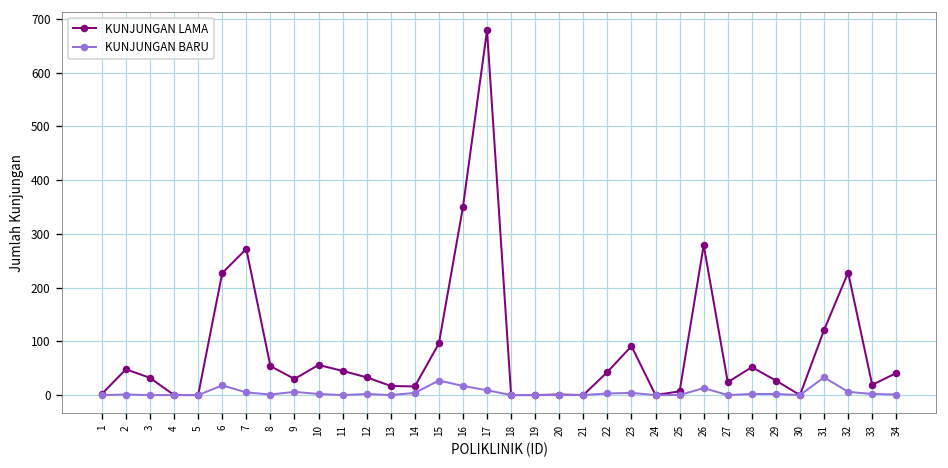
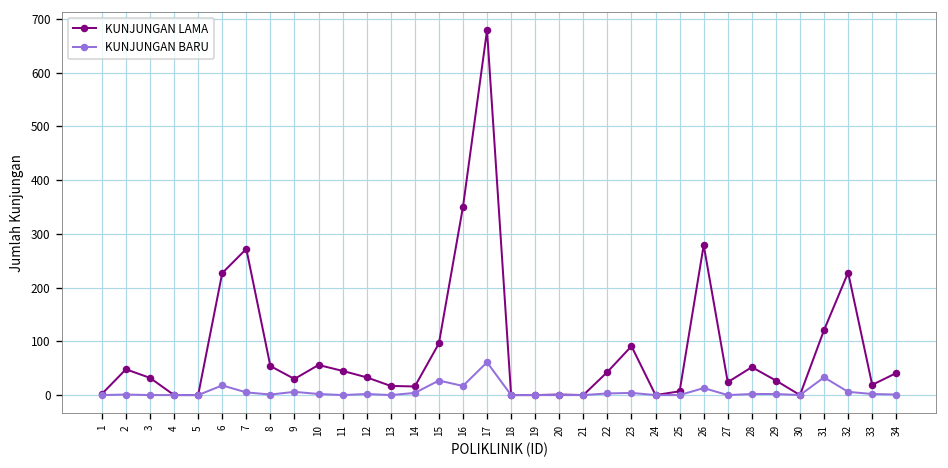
  {
    "KUNJUNGAN LAMA": {
      "2": 50,
      "3": 30,
      "6": 230,
      "7": 270,
      "8": 50,
      "9": 30,
      "10": 60,
      "11": 50,
      "12": 30,
      "13": 20,
      "14": 20,
      "15": 100,
      "16": 350,
      "17": 680,
      "22": 40,
      "23": 90,
      "25": 10,
      "26": 280,
      "27": 20,
      "28": 50,
      "29": 30,
      "31": 120,
      "32": 230,
      "33": 20,
      "34": 40
    },
    "KUNJUNGAN BARU": {
      "2": 0,
      "3": 0,
      "6": 20,
      "7": 10,
      "8": 0,
      "9": 10,
      "10": 0,
      "11": 0,
      "12": 0,
      "13": 0,
      "14": 0,
      "15": 30,
      "16": 20,
-     "17": 10,
+     "17": 60,
      "22": 0,
      "23": 0,
      "25": 0,
      "26": 10,
      "27": 0,
      "28": 0,
      "29": 0,
      "31": 30,
      "32": 10,
      "33": 0,
      "34": 0
    }
  }
